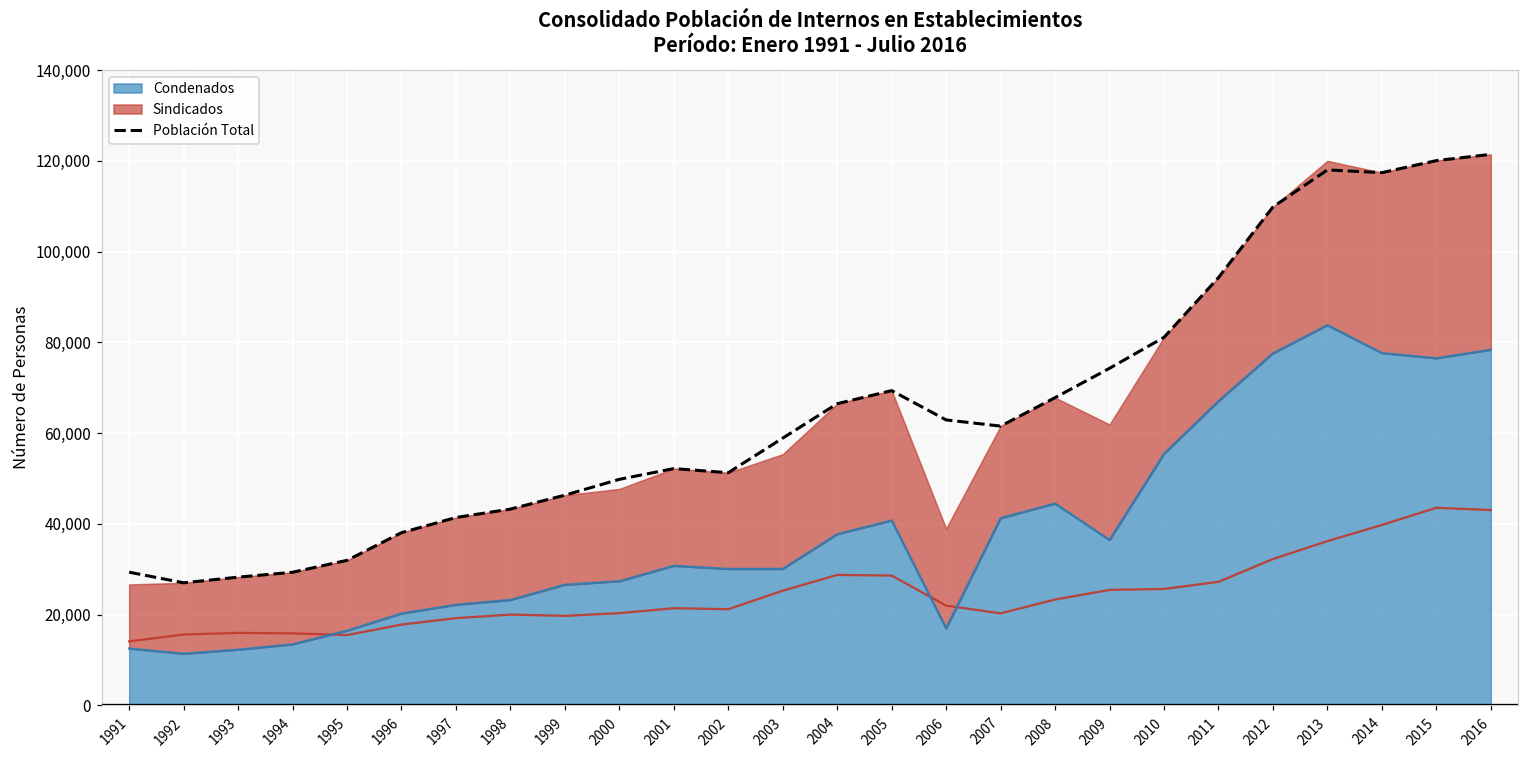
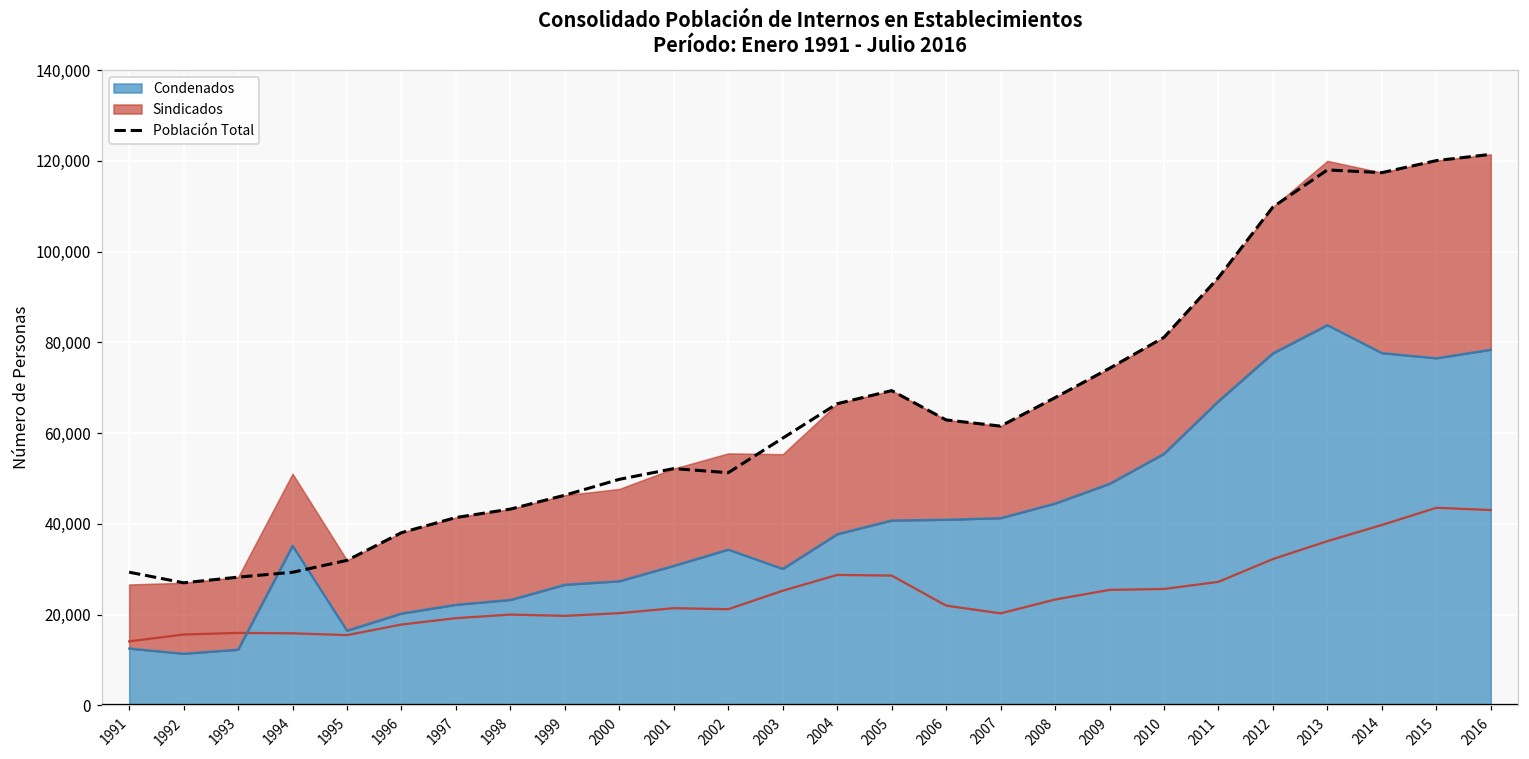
  {
    "Población Total": {
      "1991": "29,000",
      "2000": "50,000",
      "2003": "59,000",
      "2013": "118,000"
    },
    "Condenados": {
      "1991": "13,000",
      "1992": "11,000",
      "1993": "12,000",
-     "1994": "13,000",
+     "1994": "35,000",
      "1995": "16,000",
      "1996": "20,000",
      "1997": "22,000",
      "1998": "23,000",
      "1999": "27,000",
      "2000": "27,000",
      "2001": "31,000",
-     "2002": "30,000",
+     "2002": "34,000",
      "2003": "30,000",
      "2004": "38,000",
      "2005": "41,000",
-     "2006": "17,000",
+     "2006": "41,000",
      "2007": "41,000",
      "2008": "44,000",
-     "2009": "36,000",
+     "2009": "49,000",
      "2010": "55,000",
      "2011": "67,000",
      "2012": "78,000",
      "2013": "84,000",
      "2014": "78,000",
      "2015": "76,000",
      "2016": "78,000"
    }
  }
